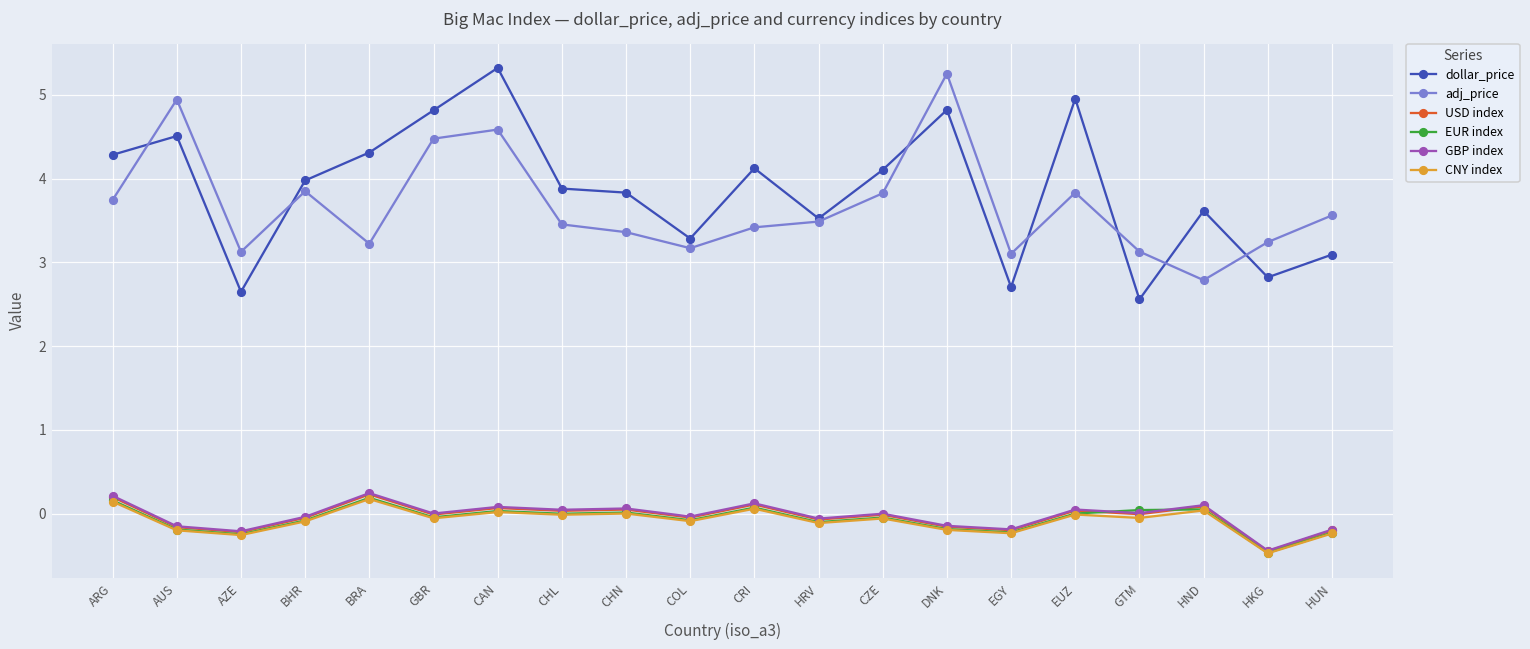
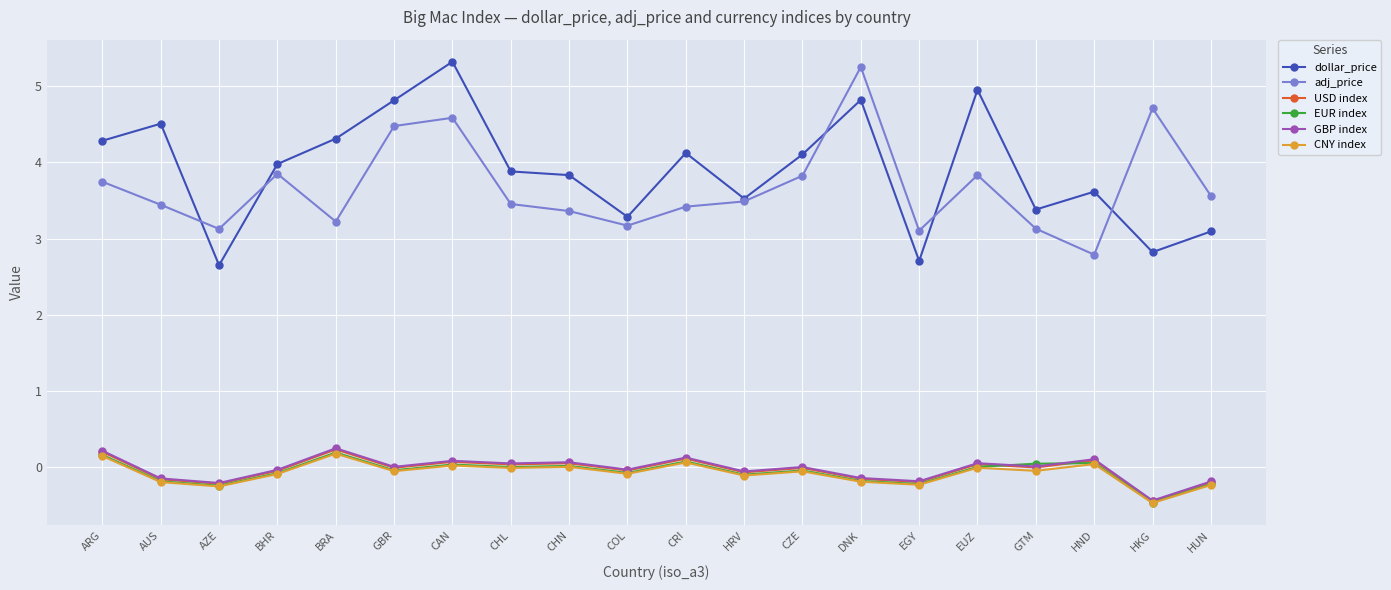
  {
    "dollar_price": {
      "ARG": 4.3,
      "AUS": 4.5,
      "AZE": 2.6,
      "BHR": 4.0,
      "BRA": 4.3,
      "GBR": 4.8,
      "CAN": 5.3,
      "CHL": 3.9,
      "CHN": 3.8,
      "COL": 3.3,
      "CRI": 4.1,
      "HRV": 3.5,
      "CZE": 4.1,
      "DNK": 4.8,
      "EGY": 2.7,
      "EUZ": 5.0,
-     "GTM": 2.6,
+     "GTM": 3.4,
      "HND": 3.6,
      "HKG": 2.8,
      "HUN": 3.1
    },
    "adj_price": {
      "ARG": 3.7,
-     "AUS": 4.9,
+     "AUS": 3.4,
      "AZE": 3.1,
      "BHR": 3.8,
      "BRA": 3.2,
      "GBR": 4.5,
      "CAN": 4.6,
      "CHL": 3.5,
      "CHN": 3.4,
      "COL": 3.2,
      "CRI": 3.4,
      "HRV": 3.5,
      "CZE": 3.8,
      "DNK": 5.3,
      "EGY": 3.1,
      "EUZ": 3.8,
      "GTM": 3.1,
      "HND": 2.8,
-     "HKG": 3.2,
+     "HKG": 4.7,
      "HUN": 3.6
    },
    "EUR index": {
      "GTM": 0.0
    },
    "CNY index": {
      "GTM": -0.1
    }
  }
